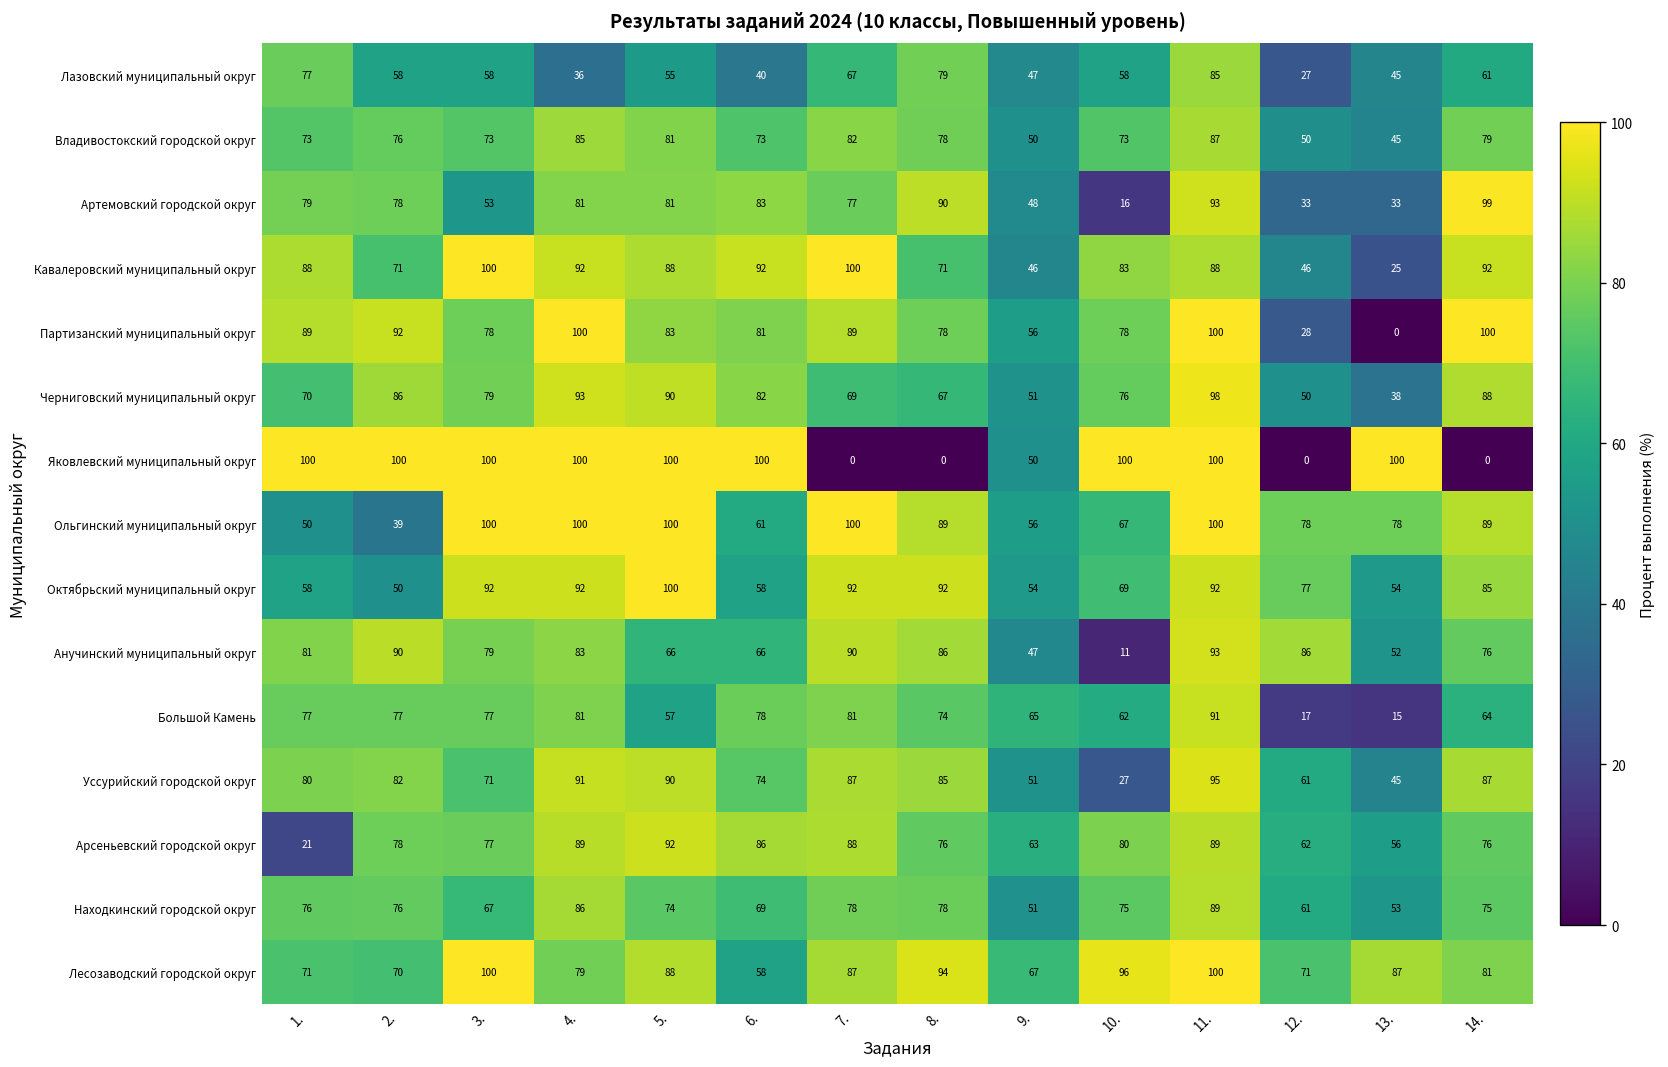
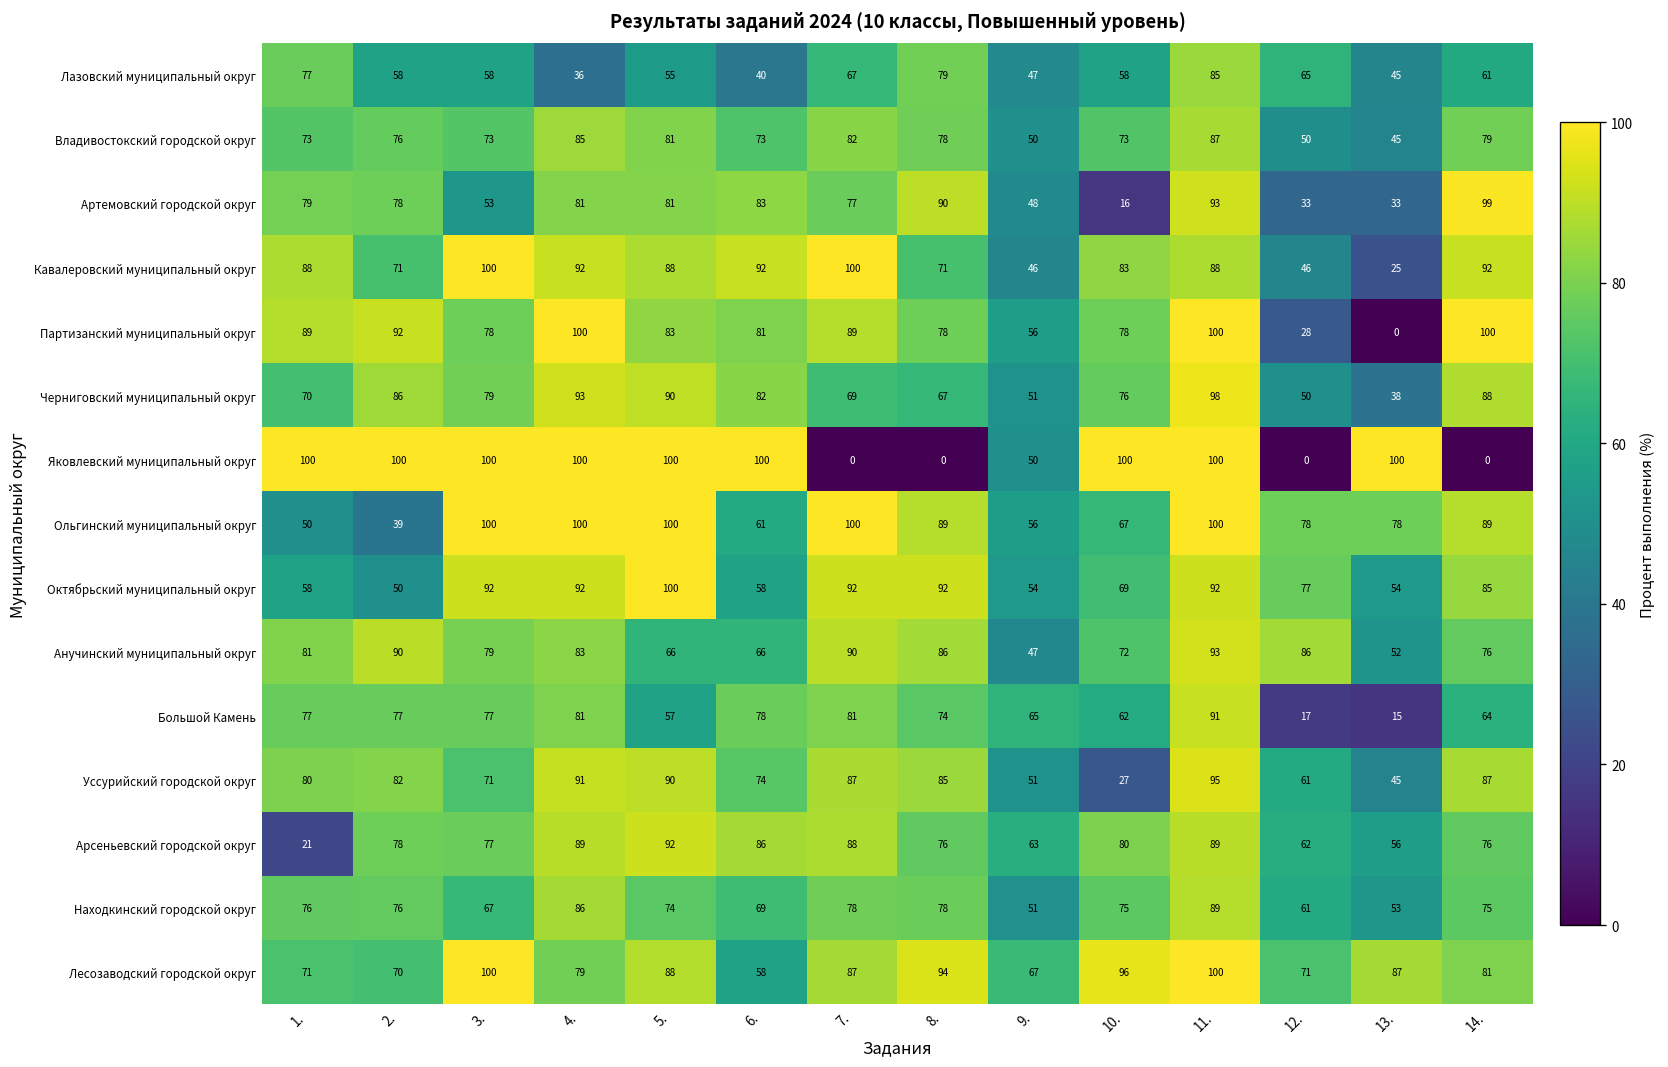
  {
    "Лазовский муниципальный округ": {
      "1.": 77,
      "2.": 58,
      "3.": 58,
      "4.": 36,
      "5.": 55,
      "6.": 40,
      "7.": 67,
      "8.": 79,
      "9.": 47,
      "10.": 58,
      "11.": 85,
-     "12.": 27,
+     "12.": 65,
      "13.": 45,
      "14.": 61
    },
    "Анучинский муниципальный округ": {
      "1.": 81,
      "2.": 90,
      "3.": 79,
      "4.": 83,
      "5.": 66,
      "6.": 66,
      "7.": 90,
      "8.": 86,
      "9.": 47,
-     "10.": 11,
+     "10.": 72,
      "11.": 93,
      "12.": 86,
      "13.": 52,
      "14.": 76
    }
  }
